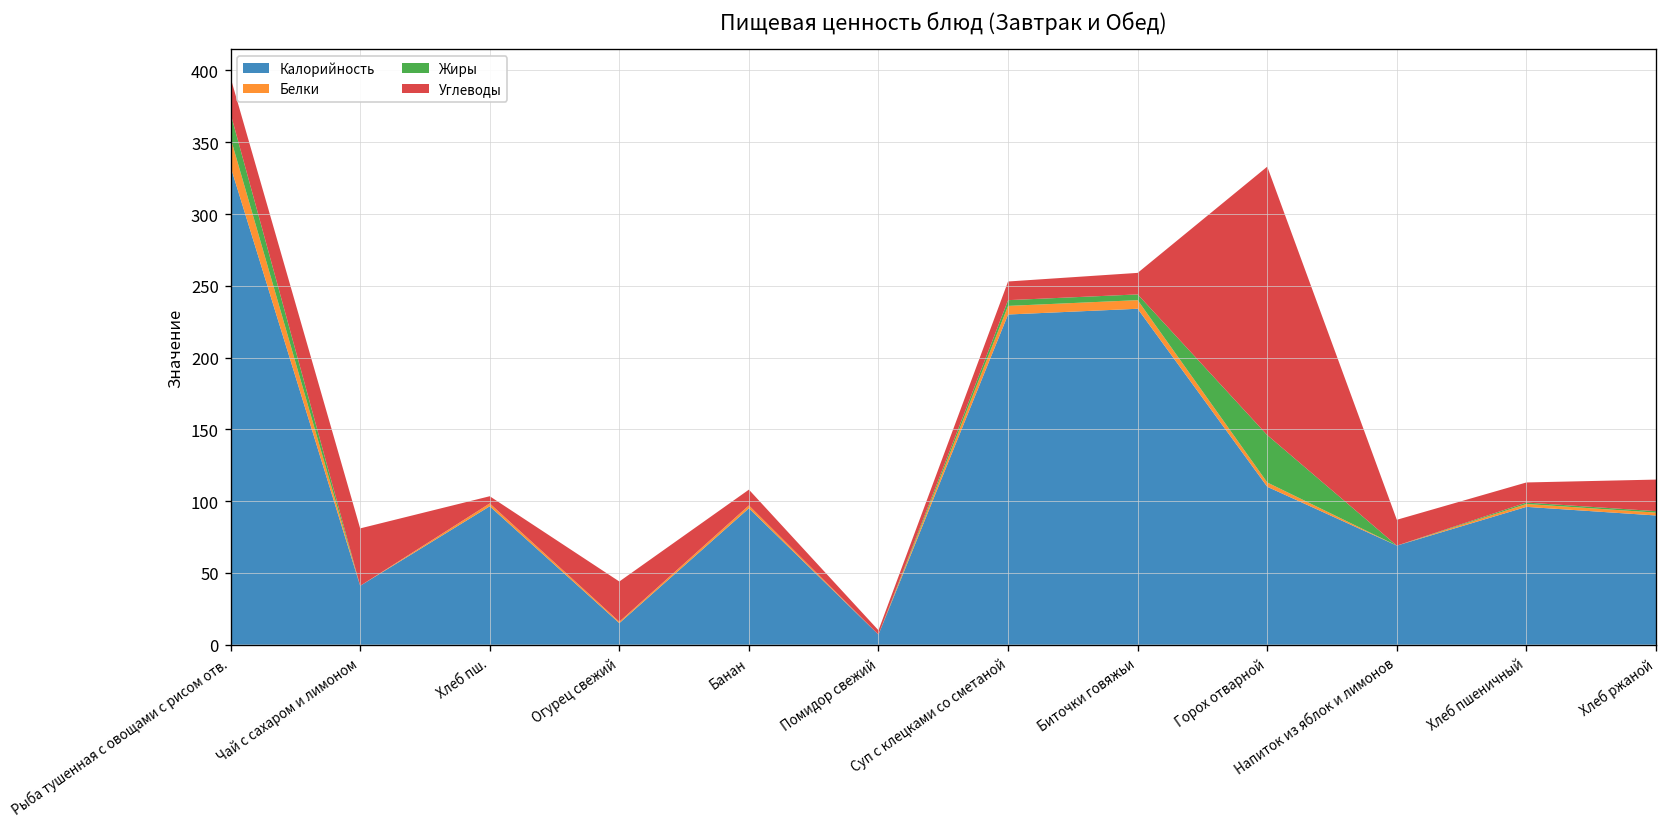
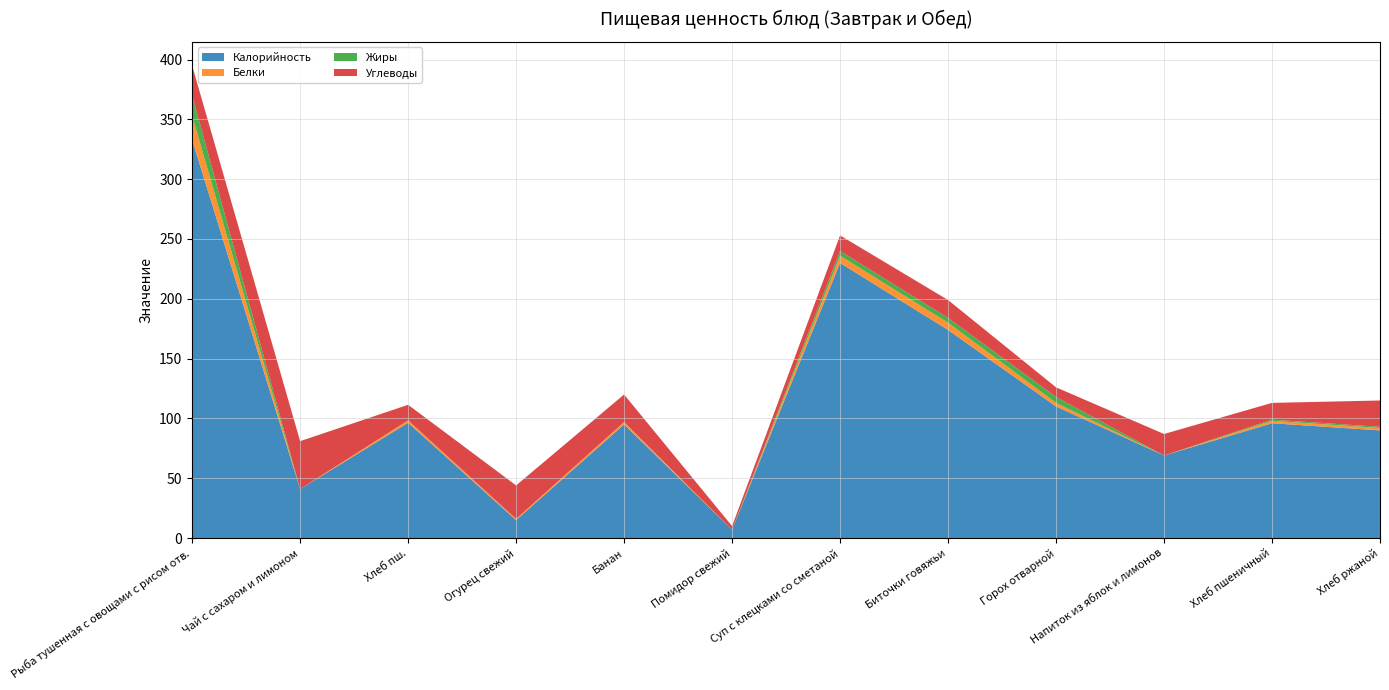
  {
    "Калорийность": {
      "Рыба тушенная с овощами с рисом отв.": 333,
      "Суп с клецками со сметаной": 230,
-     "Биточки говяжьи": 234,
+     "Биточки говяжьи": 174,
      "Горох отварной": 110
    },
    "Белки": {
      "Рыба тушенная с овощами с рисом отв.": 20,
      "Суп с клецками со сметаной": 6,
      "Биточки говяжьи": 6,
      "Горох отварной": 3
    },
    "Жиры": {
      "Рыба тушенная с овощами с рисом отв.": 17,
      "Суп с клецками со сметаной": 4,
      "Биточки говяжьи": 4,
-     "Горох отварной": 33
+     "Горох отварной": 5
    },
    "Углеводы": {
      "Рыба тушенная с овощами с рисом отв.": 25,
      "Чай с сахаром и лимоном": 40,
-     "Хлеб пш.": 5,
+     "Хлеб пш.": 13,
      "Огурец свежий": 28,
-     "Банан": 11,
+     "Банан": 23,
      "Помидор свежий": 3,
      "Суп с клецками со сметаной": 13,
      "Биточки говяжьи": 15,
-     "Горох отварной": 187,
+     "Горох отварной": 8,
      "Напиток из яблок и лимонов": 18,
      "Хлеб пшеничный": 14,
      "Хлеб ржаной": 22
    }
  }
